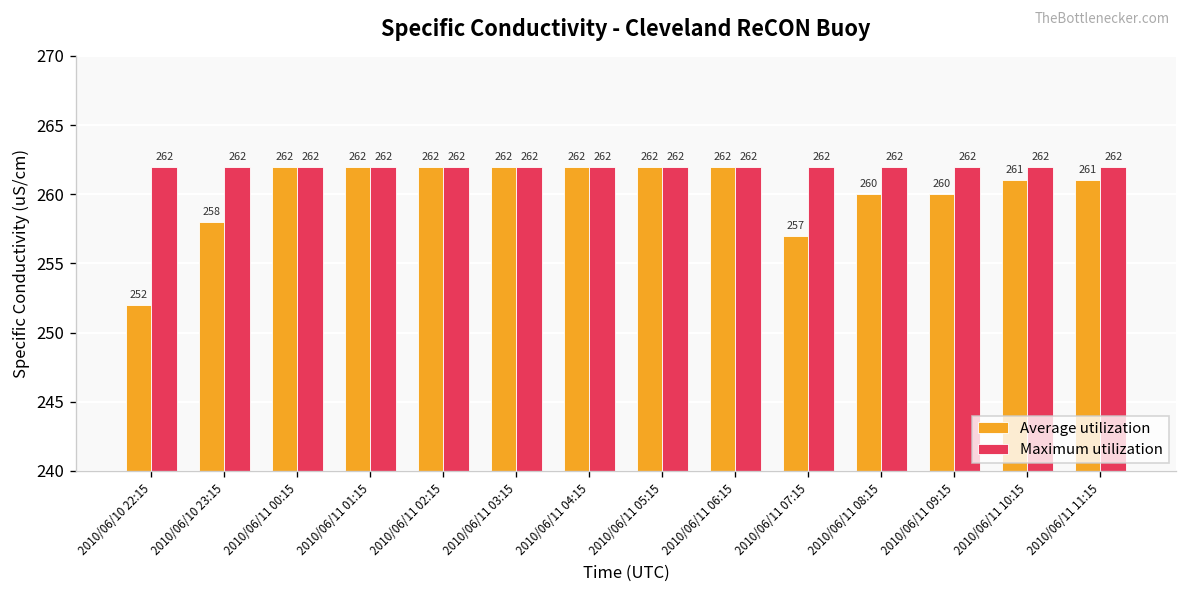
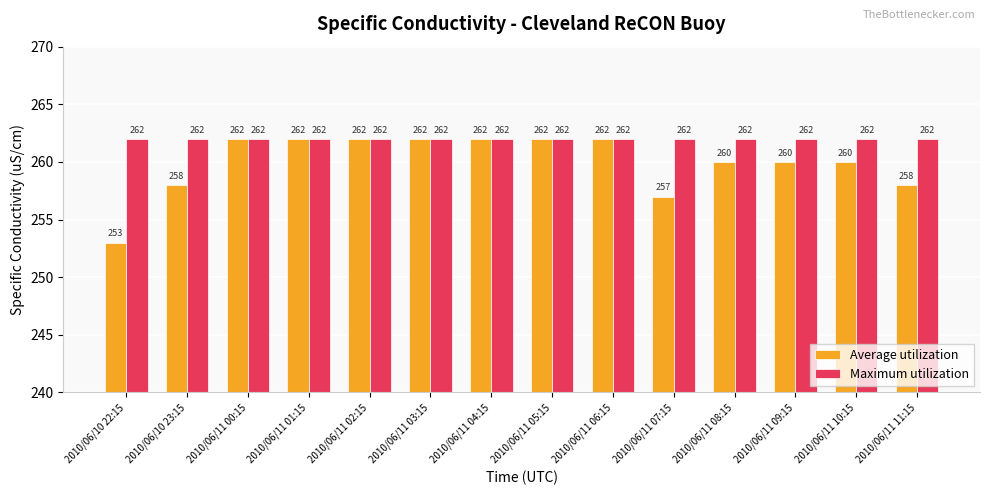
  {
    "Average utilization": {
-     "2010/06/10 22:15": 252,
+     "2010/06/10 22:15": 253,
      "2010/06/10 23:15": 258,
      "2010/06/11 00:15": 262,
      "2010/06/11 01:15": 262,
      "2010/06/11 02:15": 262,
      "2010/06/11 03:15": 262,
      "2010/06/11 04:15": 262,
      "2010/06/11 05:15": 262,
      "2010/06/11 06:15": 262,
      "2010/06/11 07:15": 257,
      "2010/06/11 08:15": 260,
      "2010/06/11 09:15": 260,
-     "2010/06/11 10:15": 261,
-     "2010/06/11 11:15": 261
+     "2010/06/11 10:15": 260,
+     "2010/06/11 11:15": 258
    },
    "Maximum utilization": {
      "2010/06/10 22:15": 262,
      "2010/06/10 23:15": 262,
      "2010/06/11 00:15": 262,
      "2010/06/11 01:15": 262,
      "2010/06/11 02:15": 262,
      "2010/06/11 03:15": 262,
      "2010/06/11 04:15": 262,
      "2010/06/11 05:15": 262,
      "2010/06/11 06:15": 262,
      "2010/06/11 07:15": 262,
      "2010/06/11 08:15": 262,
      "2010/06/11 09:15": 262,
      "2010/06/11 10:15": 262,
      "2010/06/11 11:15": 262
    }
  }
